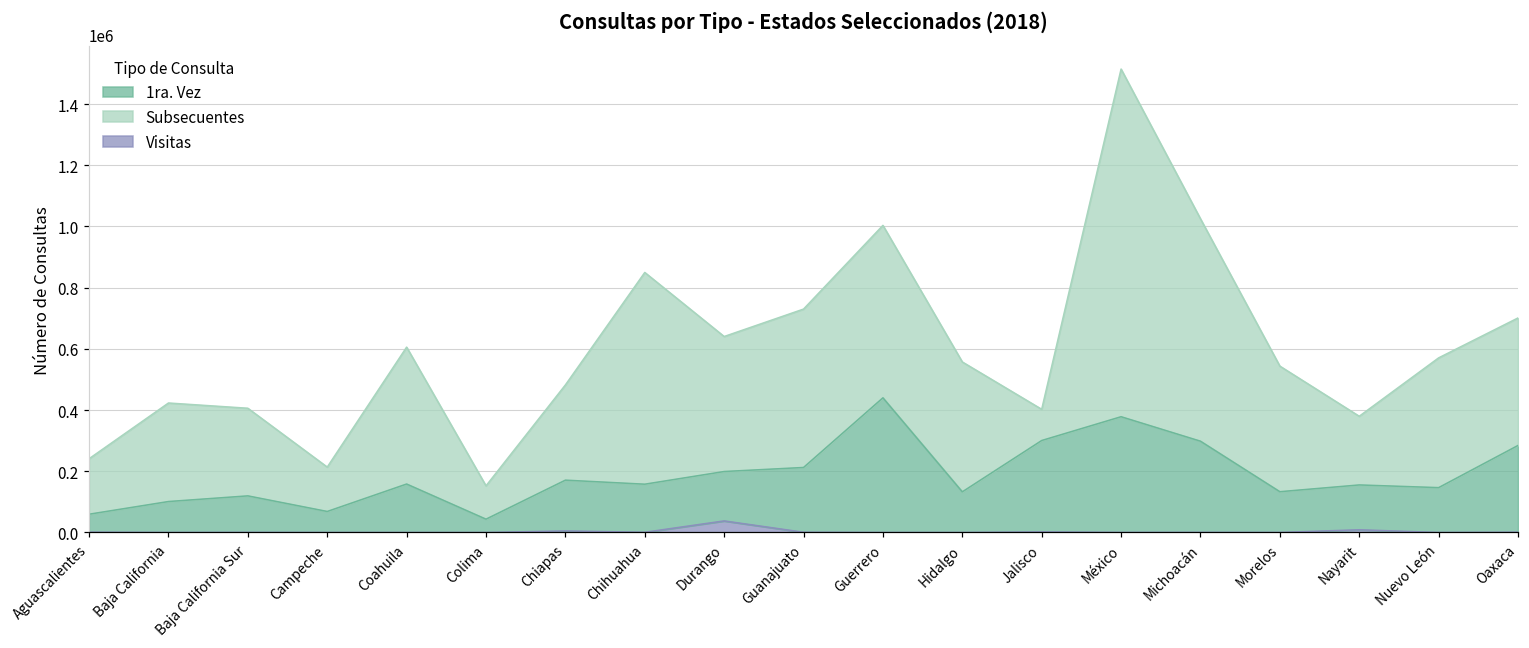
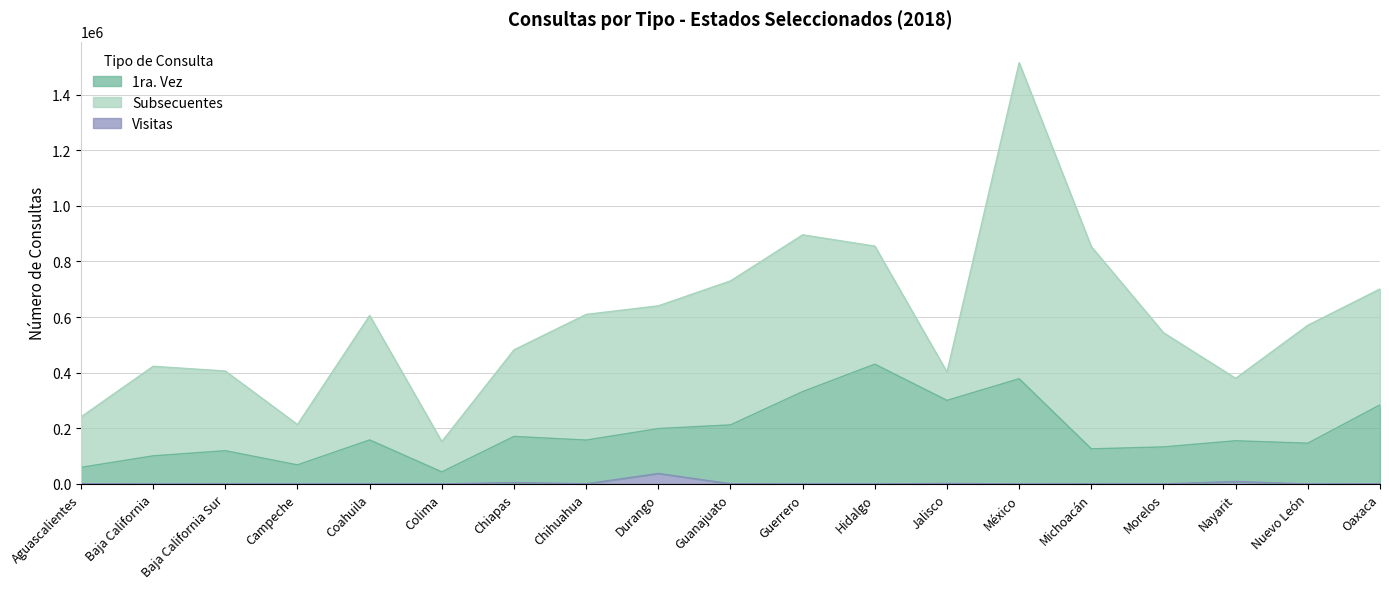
  {
    "Visitas": {
      "Aguascalientes": 0,
      "Baja California": 0,
      "Baja California Sur": 0,
      "Campeche": 0,
      "Coahuila": 0,
      "Colima": 0,
      "Chiapas": 10000,
      "Chihuahua": 0,
      "Durango": 40000,
      "Guanajuato": 0,
      "Guerrero": 0,
      "Hidalgo": 0,
      "Jalisco": 0,
      "México": 0,
      "Michoacán": 0,
      "Morelos": 0,
      "Nayarit": 10000,
      "Nuevo León": 0,
      "Oaxaca": 0
    },
    "1ra. Vez": {
      "Aguascalientes": 60000,
      "Baja California": 100000,
      "Baja California Sur": 120000,
      "Campeche": 70000,
      "Coahuila": 160000,
      "Colima": 40000,
      "Chiapas": 170000,
      "Chihuahua": 160000,
      "Durango": 160000,
      "Guanajuato": 210000,
-     "Guerrero": 440000,
-     "Hidalgo": 130000,
+     "Guerrero": 330000,
+     "Hidalgo": 430000,
      "Jalisco": 300000,
      "México": 380000,
-     "Michoacán": 300000,
+     "Michoacán": 130000,
      "Morelos": 130000,
      "Nayarit": 150000,
      "Nuevo León": 150000,
      "Oaxaca": 280000
    },
    "Subsecuentes": {
      "Aguascalientes": 180000,
      "Baja California": 320000,
      "Baja California Sur": 290000,
      "Campeche": 150000,
      "Coahuila": 450000,
      "Colima": 110000,
      "Chiapas": 310000,
-     "Chihuahua": 690000,
+     "Chihuahua": 450000,
      "Durango": 440000,
      "Guanajuato": 520000,
      "Guerrero": 560000,
      "Hidalgo": 420000,
      "Jalisco": 100000,
      "México": 1140000,
      "Michoacán": 730000,
      "Morelos": 410000,
      "Nayarit": 220000,
      "Nuevo León": 420000,
      "Oaxaca": 420000
    }
  }
